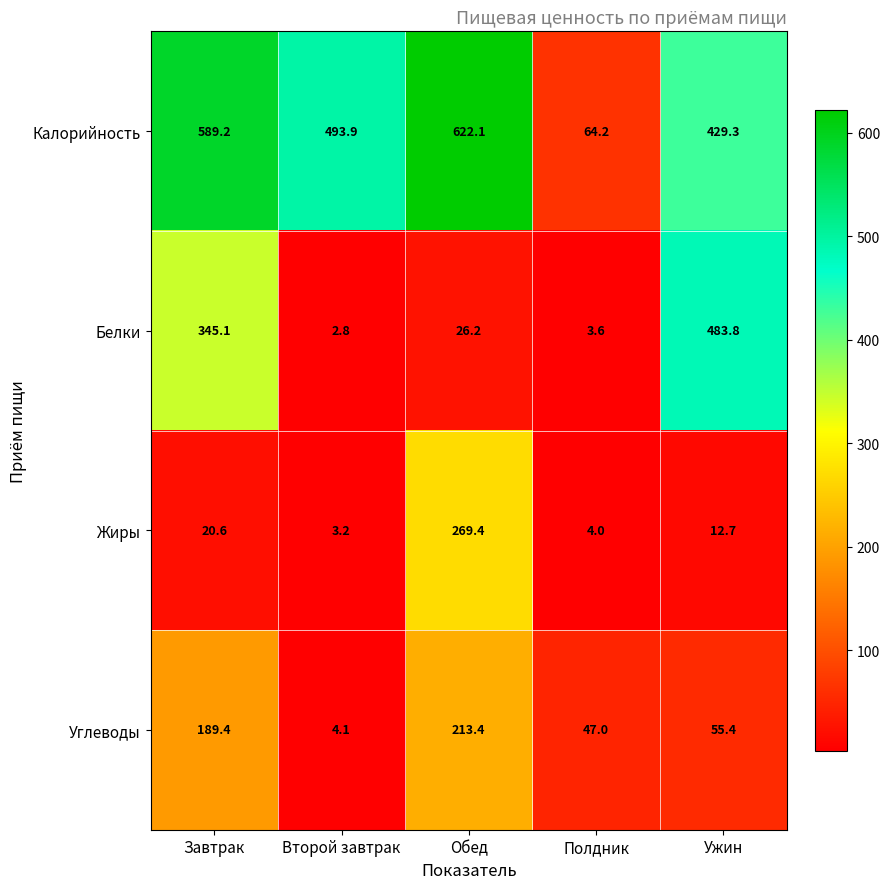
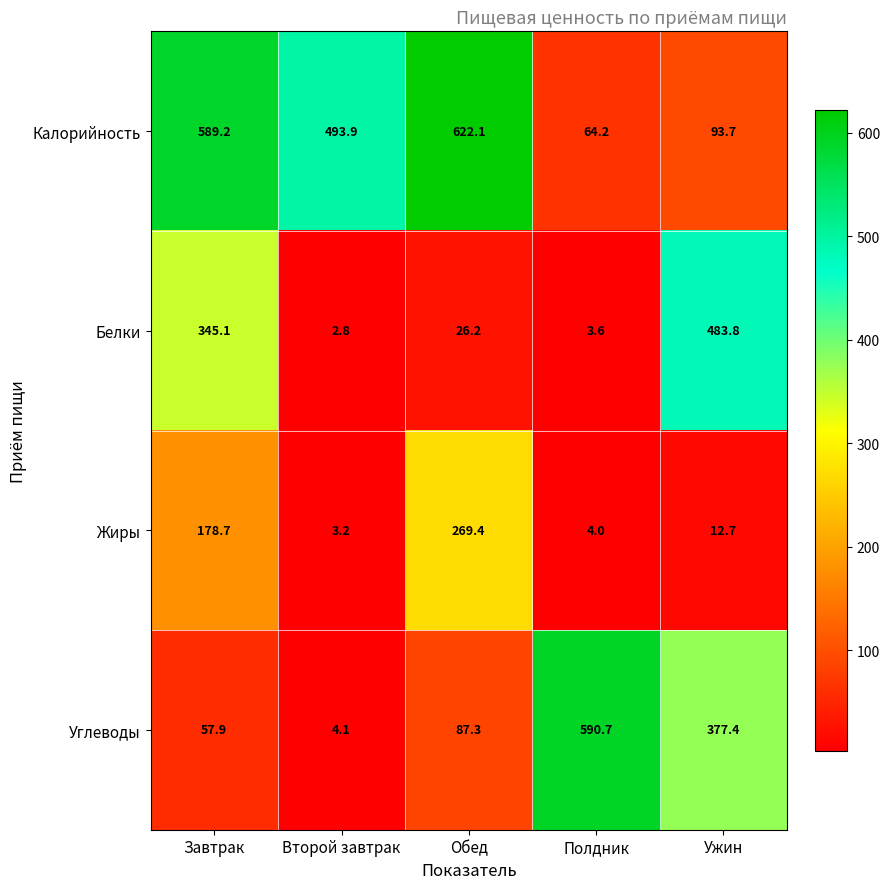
  {
    "Калорийность": {
      "Завтрак": 589.2,
      "Второй завтрак": 493.9,
      "Обед": 622.1,
      "Полдник": 64.2,
-     "Ужин": 429.3
+     "Ужин": 93.7
    },
    "Белки": {
      "Завтрак": 345.1,
      "Второй завтрак": 2.8,
      "Обед": 26.2,
      "Полдник": 3.6,
      "Ужин": 483.8
    },
    "Жиры": {
-     "Завтрак": 20.6,
+     "Завтрак": 178.7,
      "Второй завтрак": 3.2,
      "Обед": 269.4,
      "Полдник": 4.0,
      "Ужин": 12.7
    },
    "Углеводы": {
-     "Завтрак": 189.4,
+     "Завтрак": 57.9,
      "Второй завтрак": 4.1,
-     "Обед": 213.4,
-     "Полдник": 47.0,
-     "Ужин": 55.4
+     "Обед": 87.3,
+     "Полдник": 590.7,
+     "Ужин": 377.4
    }
  }
